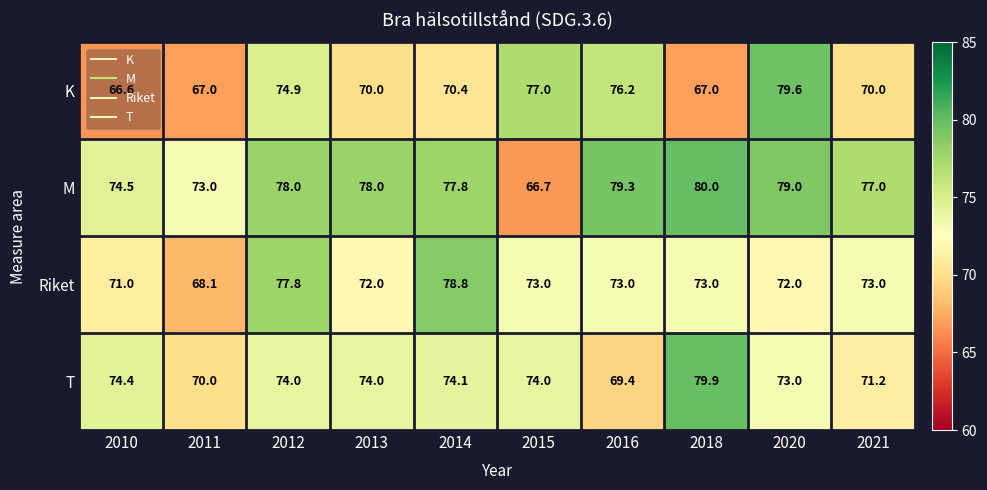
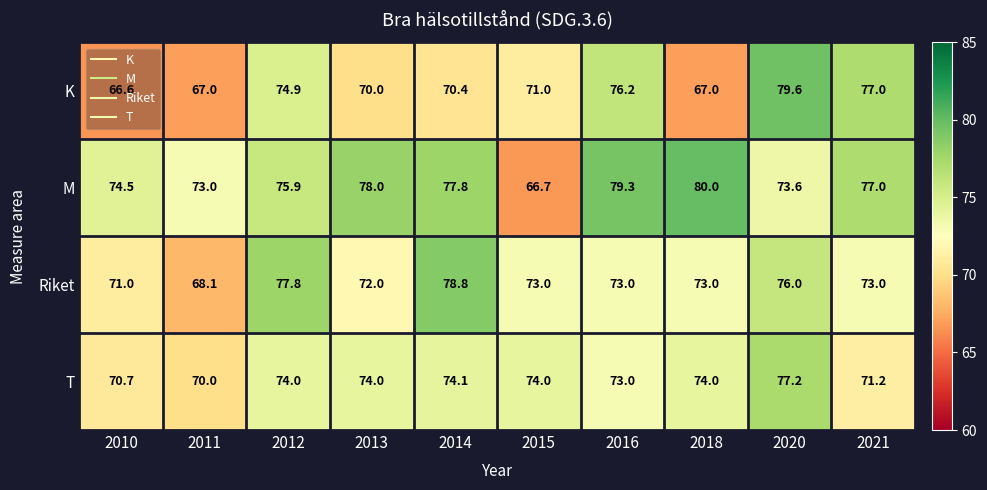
  {
    "K": {
      "2011": 67.0,
      "2012": 74.9,
      "2013": 70.0,
      "2014": 70.4,
-     "2015": 77.0,
+     "2015": 71.0,
      "2016": 76.2,
      "2018": 67.0,
      "2020": 79.6,
-     "2021": 70.0
+     "2021": 77.0
    },
    "M": {
      "2010": 74.5,
      "2011": 73.0,
-     "2012": 78.0,
+     "2012": 75.9,
      "2013": 78.0,
      "2014": 77.8,
      "2015": 66.7,
      "2016": 79.3,
      "2018": 80.0,
-     "2020": 79.0,
+     "2020": 73.6,
      "2021": 77.0
    },
    "Riket": {
      "2010": 71.0,
      "2011": 68.1,
      "2012": 77.8,
      "2013": 72.0,
      "2014": 78.8,
      "2015": 73.0,
      "2016": 73.0,
      "2018": 73.0,
-     "2020": 72.0,
+     "2020": 76.0,
      "2021": 73.0
    },
    "T": {
-     "2010": 74.4,
+     "2010": 70.7,
      "2011": 70.0,
      "2012": 74.0,
      "2013": 74.0,
      "2014": 74.1,
      "2015": 74.0,
-     "2016": 69.4,
-     "2018": 79.9,
-     "2020": 73.0,
+     "2016": 73.0,
+     "2018": 74.0,
+     "2020": 77.2,
      "2021": 71.2
    }
  }
